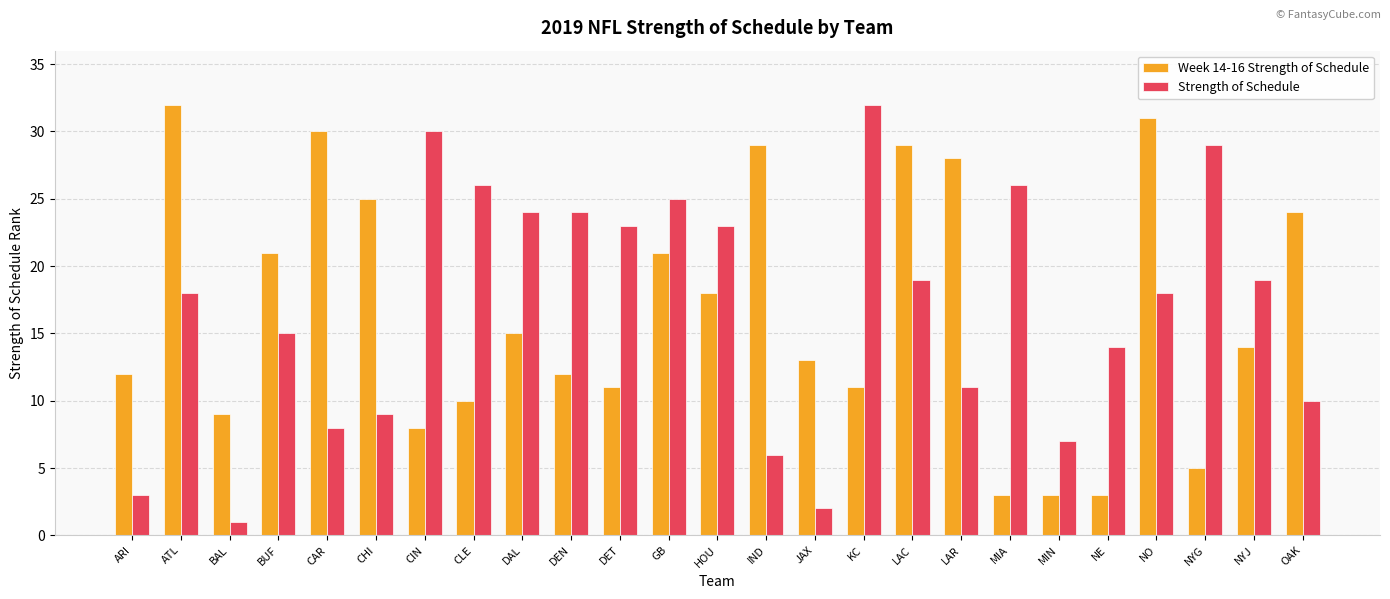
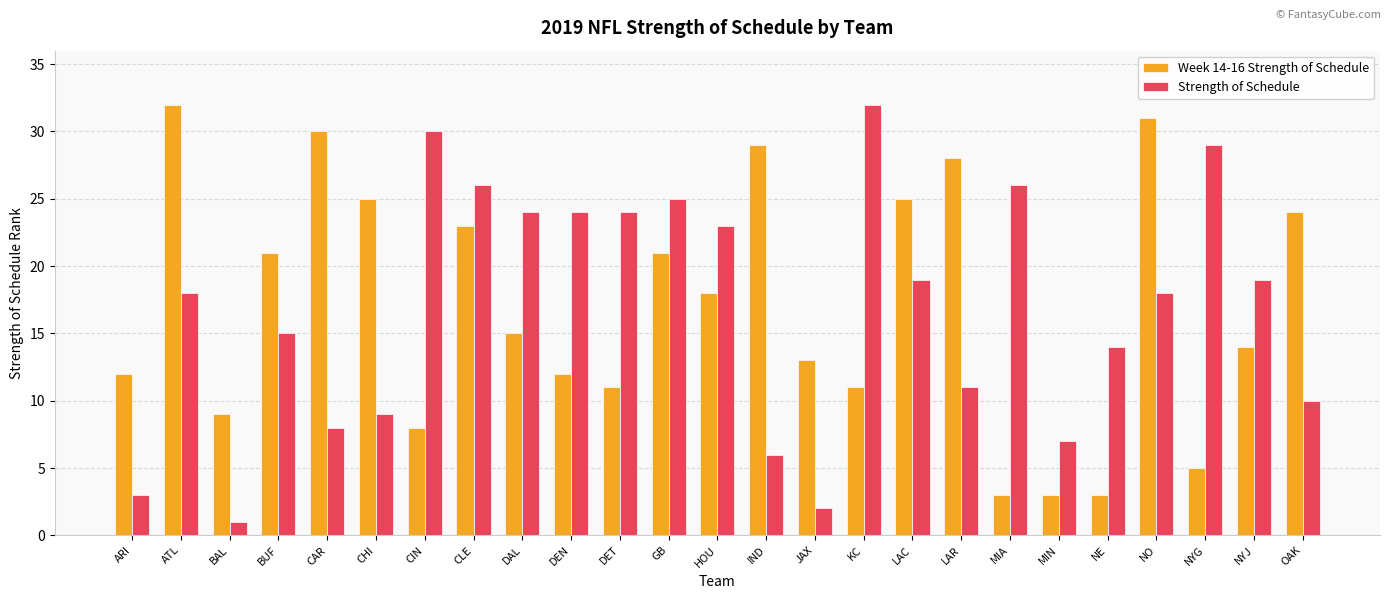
  {
    "Week 14-16 Strength of Schedule": {
      "ARI": 12,
      "ATL": 32,
      "BAL": 9,
      "BUF": 21,
      "CAR": 30,
      "CHI": 25,
      "CIN": 8,
-     "CLE": 10,
+     "CLE": 23,
      "DAL": 15,
      "DEN": 12,
      "DET": 11,
      "GB": 21,
      "HOU": 18,
      "IND": 29,
      "JAX": 13,
      "KC": 11,
-     "LAC": 29,
+     "LAC": 25,
      "LAR": 28,
      "MIA": 3,
      "MIN": 3,
      "NE": 3,
      "NO": 31,
      "NYG": 5,
      "NYJ": 14,
      "OAK": 24
    },
    "Strength of Schedule": {
      "ARI": 3,
      "ATL": 18,
      "BAL": 1,
      "BUF": 15,
      "CAR": 8,
      "CHI": 9,
      "CIN": 30,
      "CLE": 26,
      "DAL": 24,
      "DEN": 24,
-     "DET": 23,
+     "DET": 24,
      "GB": 25,
      "HOU": 23,
      "IND": 6,
      "JAX": 2,
      "KC": 32,
      "LAC": 19,
      "LAR": 11,
      "MIA": 26,
      "MIN": 7,
      "NE": 14,
      "NO": 18,
      "NYG": 29,
      "NYJ": 19,
      "OAK": 10
    }
  }
